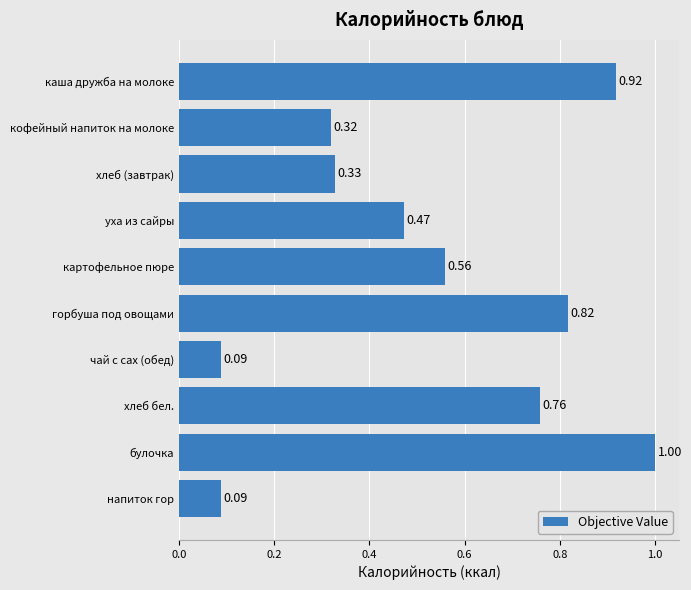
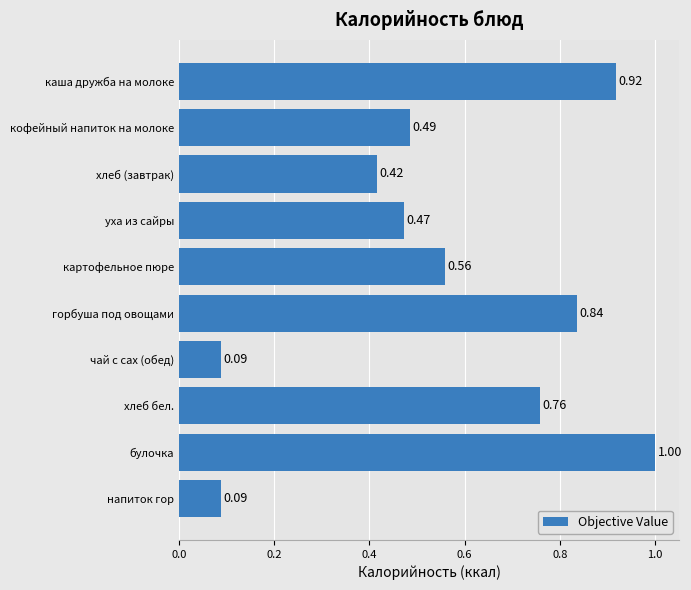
  {
    "каша дружба на молоке": 0.92,
-   "кофейный напиток на молоке": 0.32,
-   "хлеб (завтрак)": 0.33,
+   "кофейный напиток на молоке": 0.49,
+   "хлеб (завтрак)": 0.42,
    "уха из сайры": 0.47,
    "картофельное пюре": 0.56,
-   "горбуша под овощами": 0.82,
+   "горбуша под овощами": 0.84,
    "чай с сах (обед)": 0.09,
    "хлеб бел.": 0.76,
    "булочка": 1.00,
    "напиток гор": 0.09
  }
